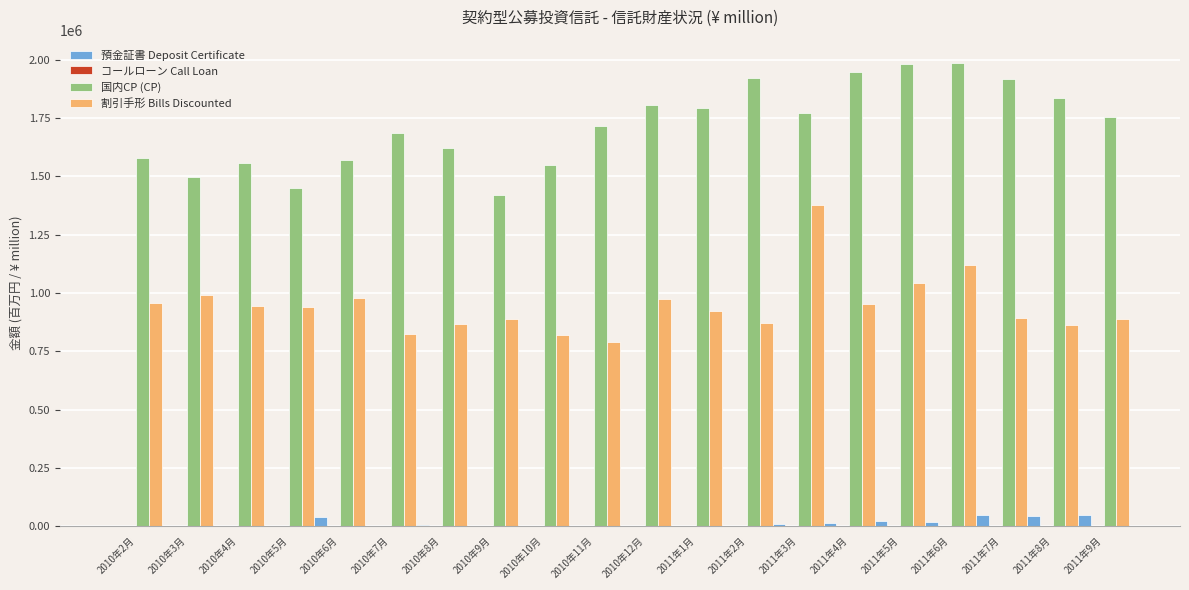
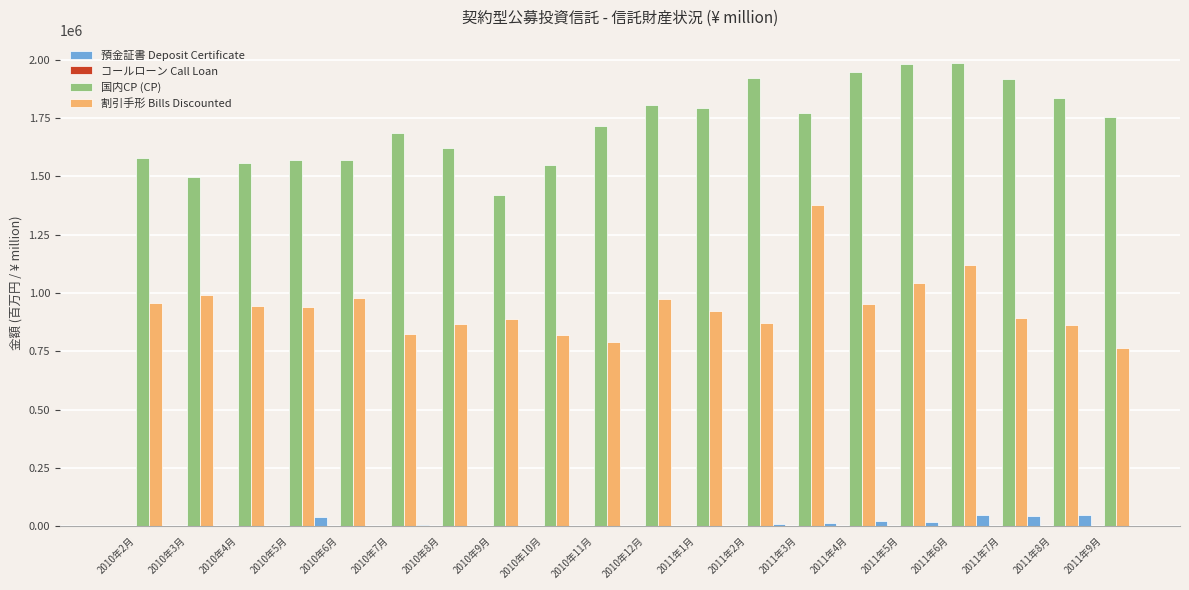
  {
    "預金証書 Deposit Certificate": {
      "2010年6月": 40000,
      "2011年4月": 10000,
      "2011年5月": 20000,
      "2011年6月": 20000,
      "2011年7月": 50000,
      "2011年8月": 40000,
      "2011年9月": 50000
    },
    "国内CP (CP)": {
      "2010年2月": 1580000,
      "2010年3月": 1500000,
      "2010年4月": 1560000,
-     "2010年5月": 1450000,
+     "2010年5月": 1570000,
      "2010年6月": 1570000,
      "2010年7月": 1680000,
      "2010年8月": 1620000,
      "2010年9月": 1420000,
      "2010年10月": 1550000,
      "2010年11月": 1720000,
      "2010年12月": 1800000,
      "2011年1月": 1790000,
      "2011年2月": 1920000,
      "2011年3月": 1770000,
      "2011年4月": 1950000,
      "2011年5月": 1980000,
      "2011年6月": 1990000,
      "2011年7月": 1920000,
      "2011年8月": 1830000,
      "2011年9月": 1760000
    },
    "割引手形 Bills Discounted": {
      "2010年2月": 960000,
      "2010年3月": 990000,
      "2010年4月": 940000,
      "2010年5月": 940000,
      "2010年6月": 980000,
      "2010年7月": 830000,
      "2010年8月": 860000,
      "2010年9月": 890000,
      "2010年10月": 820000,
      "2010年11月": 790000,
      "2010年12月": 970000,
      "2011年1月": 920000,
      "2011年2月": 870000,
      "2011年3月": 1380000,
      "2011年4月": 950000,
      "2011年5月": 1040000,
      "2011年6月": 1120000,
      "2011年7月": 890000,
      "2011年8月": 860000,
-     "2011年9月": 890000
+     "2011年9月": 760000
    }
  }
